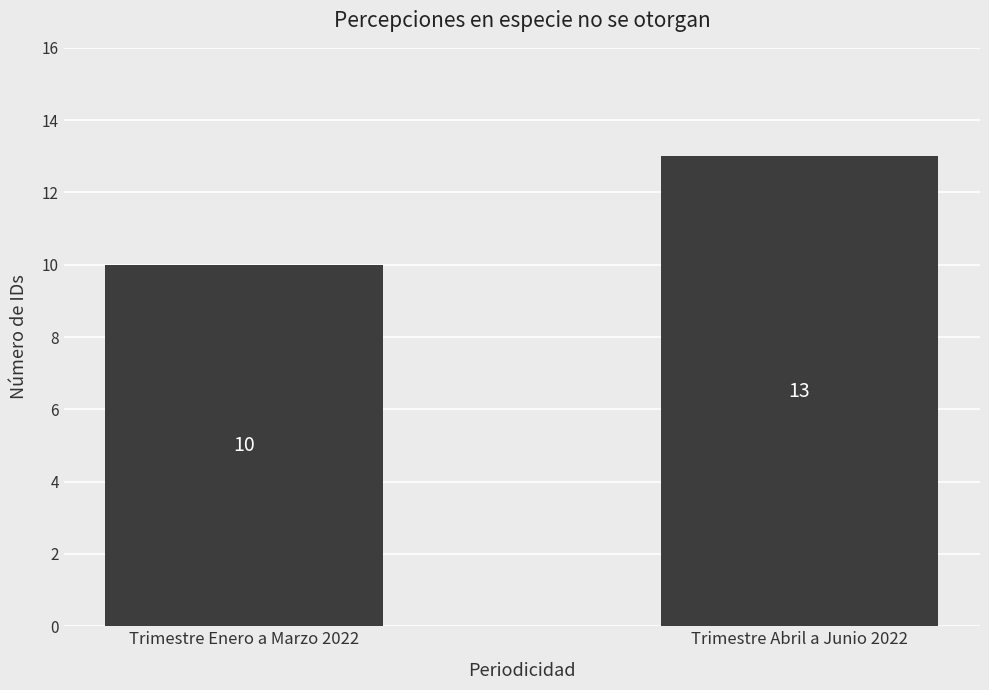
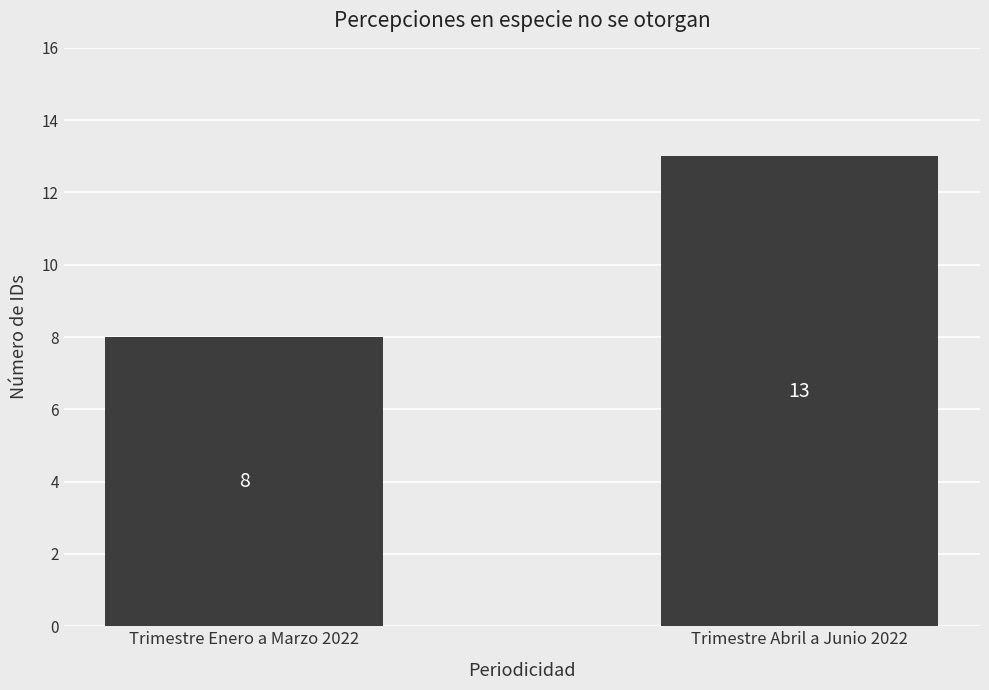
  {
-   "Trimestre Enero a Marzo 2022": 10,
+   "Trimestre Enero a Marzo 2022": 8,
    "Trimestre Abril a Junio 2022": 13
  }
